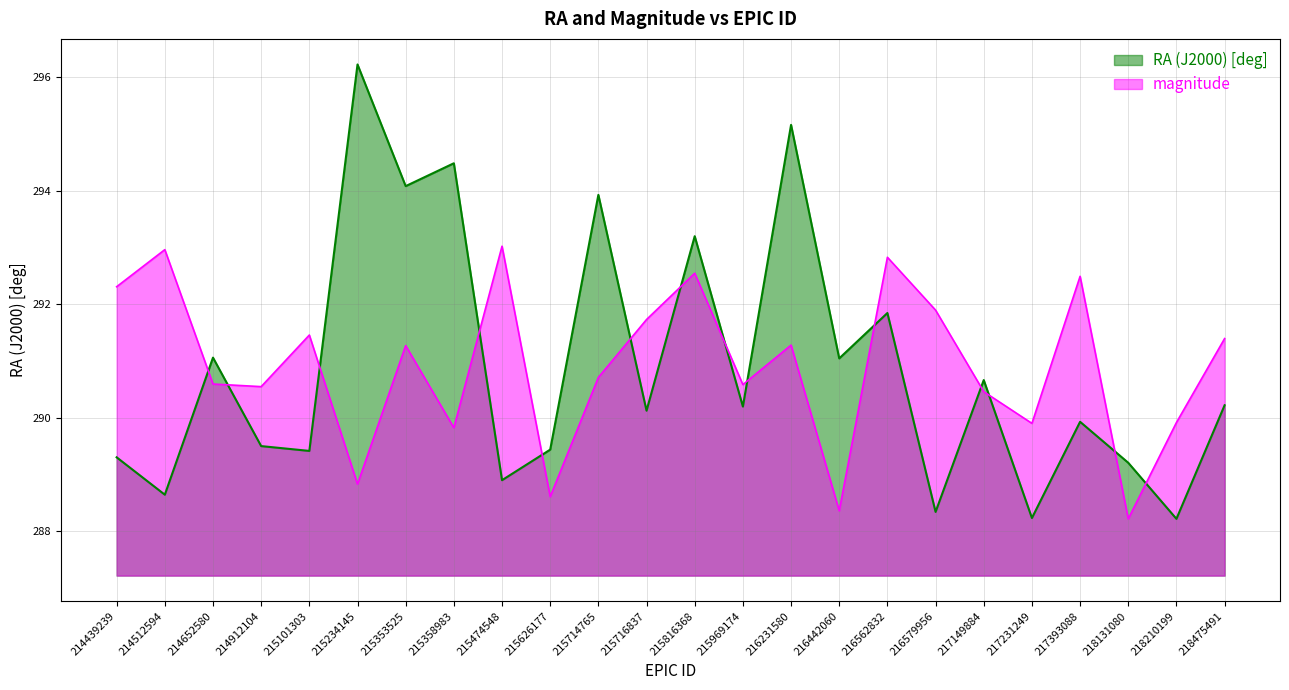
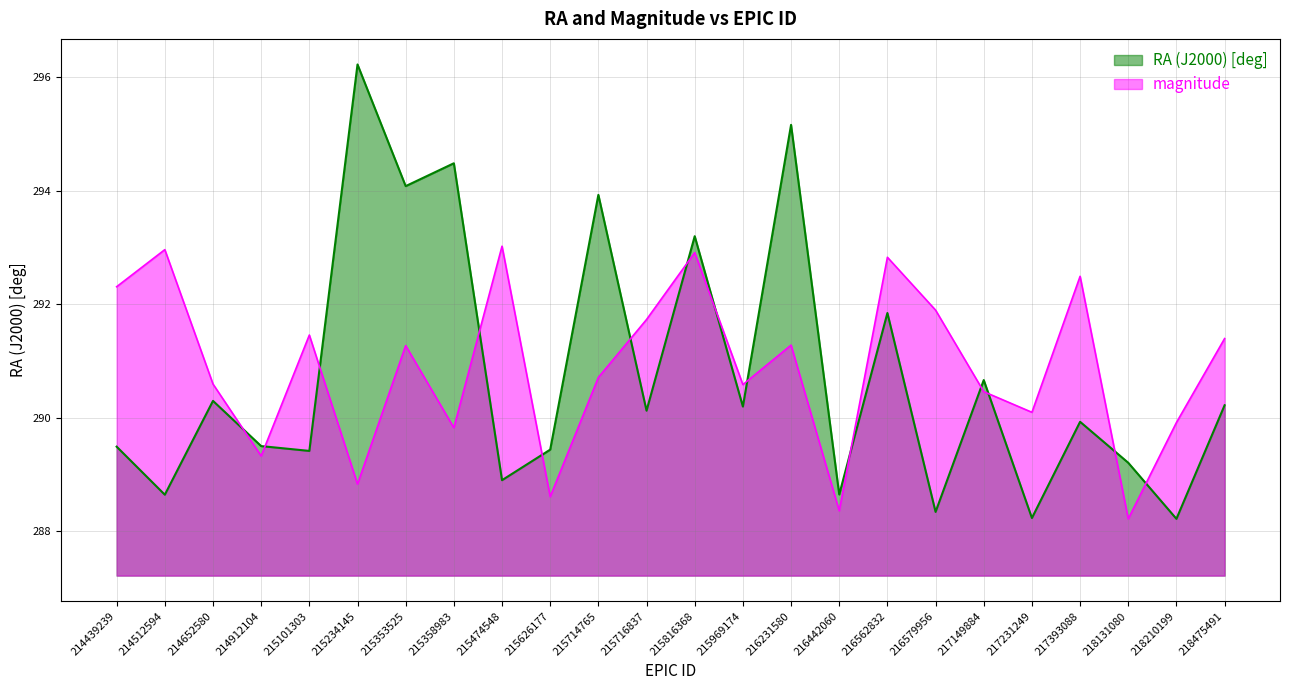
  {
    "RA (J2000) [deg]": {
-     "214439239": 289.3,
+     "214439239": 289.5,
      "214512594": 288.6,
-     "214652580": 291.1,
+     "214652580": 290.3,
      "214912104": 289.5,
      "215101303": 289.4,
      "215234145": 296.2,
      "215353525": 294.1,
      "215358983": 294.5,
      "215474548": 288.9,
      "215626177": 289.4,
      "215714765": 293.9,
      "215716837": 290.1,
      "215816368": 293.2,
      "215969174": 290.2,
      "216231580": 295.2,
-     "216442060": 291.0,
+     "216442060": 288.6,
      "216562832": 291.8,
      "216579956": 288.3,
      "217149884": 290.7,
      "217231249": 288.2,
      "217393088": 289.9,
      "218131080": 289.2,
      "218210199": 288.2,
      "218475491": 290.2
    },
    "magnitude": {
      "214439239": 292.3,
      "214512594": 293.0,
      "214652580": 290.6,
-     "214912104": 290.5,
+     "214912104": 289.3,
      "215101303": 291.5,
      "215234145": 288.8,
      "215353525": 291.3,
      "215358983": 289.8,
      "215474548": 293.0,
      "215626177": 288.6,
      "215714765": 290.7,
      "215716837": 291.7,
-     "215816368": 292.5,
+     "215816368": 292.9,
      "215969174": 290.6,
      "216231580": 291.3,
      "216442060": 288.4,
      "216562832": 292.8,
      "216579956": 291.9,
      "217149884": 290.5,
-     "217231249": 289.9,
+     "217231249": 290.1,
      "217393088": 292.5,
      "218131080": 288.2,
      "218210199": 289.9,
      "218475491": 291.4
    }
  }
